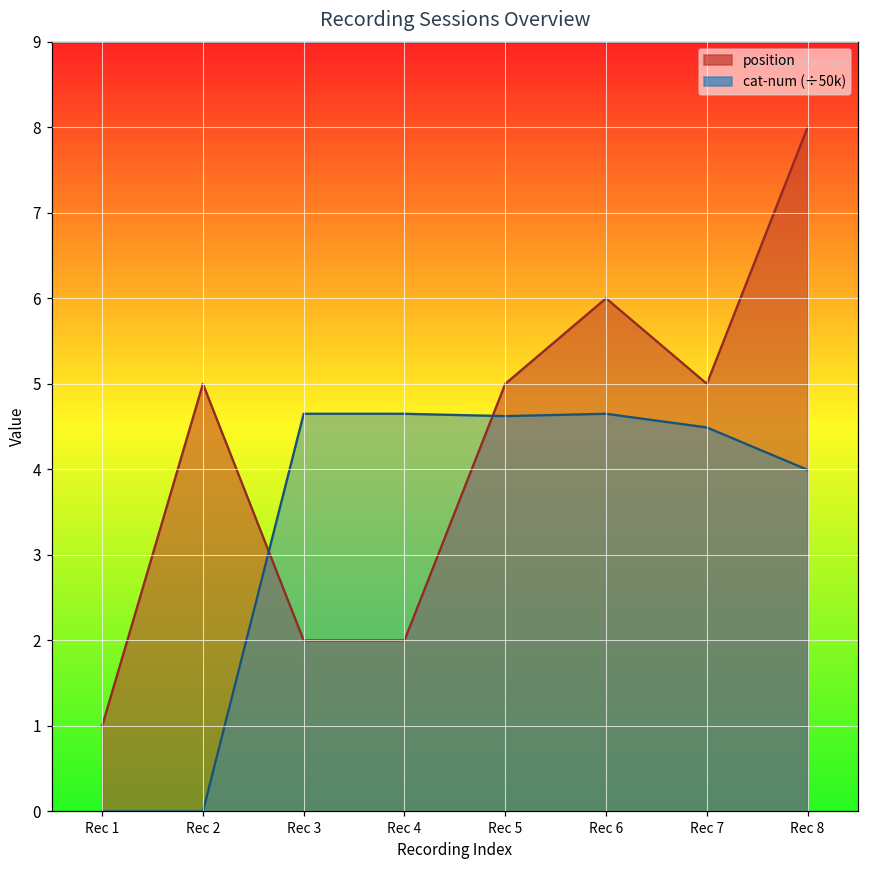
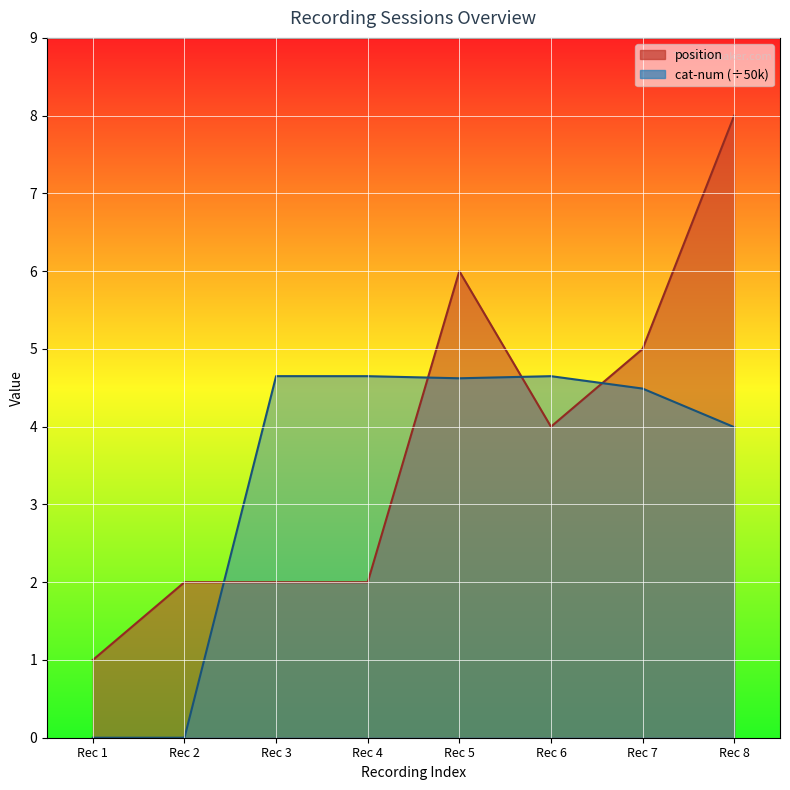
  {
    "position": {
      "Rec 1": 1,
-     "Rec 2": 5,
+     "Rec 2": 2,
      "Rec 3": 2,
      "Rec 4": 2,
-     "Rec 5": 5,
-     "Rec 6": 6,
+     "Rec 5": 6,
+     "Rec 6": 4,
      "Rec 7": 5,
      "Rec 8": 8
    },
    "cat-num (÷50k)": {
      "Rec 1": 0,
      "Rec 2": 0,
      "Rec 3": 4.7,
      "Rec 4": 4.6,
      "Rec 5": 4.6,
      "Rec 6": 4.6,
      "Rec 7": 4.5,
      "Rec 8": 4
    }
  }
